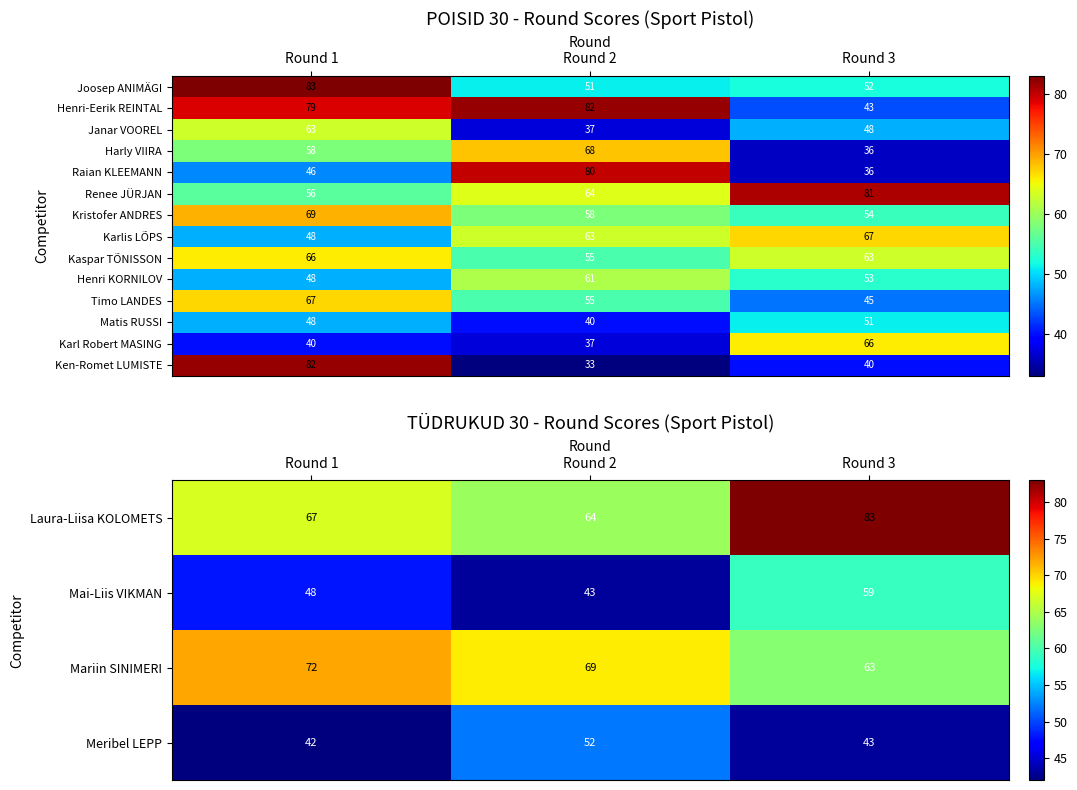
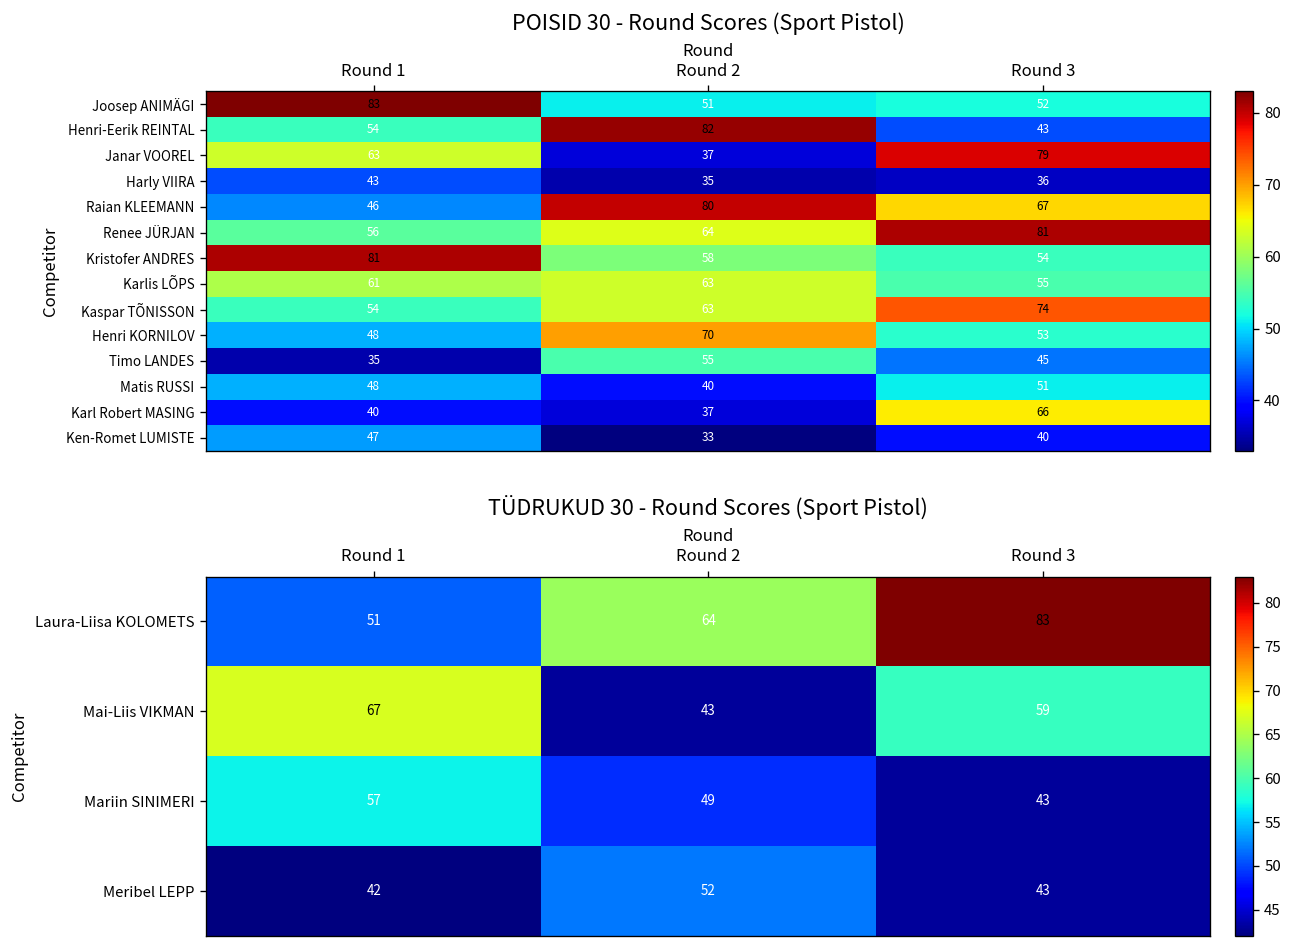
  {
    "POISID 30 - Round Scores (Sport Pistol)": {
      "Joosep ANIMÄGI": {
        "Round 1": 83,
        "Round 2": 51,
        "Round 3": 52
      },
      "Henri-Eerik REINTAL": {
-       "Round 1": 79,
+       "Round 1": 54,
        "Round 2": 82,
        "Round 3": 43
      },
      "Janar VOOREL": {
        "Round 1": 63,
        "Round 2": 37,
-       "Round 3": 48
+       "Round 3": 79
      },
      "Harly VIIRA": {
-       "Round 1": 58,
-       "Round 2": 68,
+       "Round 1": 43,
+       "Round 2": 35,
        "Round 3": 36
      },
      "Raian KLEEMANN": {
        "Round 1": 46,
        "Round 2": 80,
-       "Round 3": 36
+       "Round 3": 67
      },
      "Renee JÜRJAN": {
        "Round 1": 56,
        "Round 2": 64,
        "Round 3": 81
      },
      "Kristofer ANDRES": {
-       "Round 1": 69,
+       "Round 1": 81,
        "Round 2": 58,
        "Round 3": 54
      },
      "Karlis LÕPS": {
-       "Round 1": 48,
+       "Round 1": 61,
        "Round 2": 63,
-       "Round 3": 67
+       "Round 3": 55
      },
      "Kaspar TÕNISSON": {
-       "Round 1": 66,
-       "Round 2": 55,
-       "Round 3": 63
+       "Round 1": 54,
+       "Round 2": 63,
+       "Round 3": 74
      },
      "Henri KORNILOV": {
        "Round 1": 48,
-       "Round 2": 61,
+       "Round 2": 70,
        "Round 3": 53
      },
      "Timo LANDES": {
-       "Round 1": 67,
+       "Round 1": 35,
        "Round 2": 55,
        "Round 3": 45
      },
      "Matis RUSSI": {
        "Round 1": 48,
        "Round 2": 40,
        "Round 3": 51
      },
      "Karl Robert MASING": {
        "Round 1": 40,
        "Round 2": 37,
        "Round 3": 66
      },
      "Ken-Romet LUMISTE": {
-       "Round 1": 82,
+       "Round 1": 47,
        "Round 2": 33,
        "Round 3": 40
      }
    },
    "TÜDRUKUD 30 - Round Scores (Sport Pistol)": {
      "Laura-Liisa KOLOMETS": {
-       "Round 1": 67,
+       "Round 1": 51,
        "Round 2": 64,
        "Round 3": 83
      },
      "Mai-Liis VIKMAN": {
-       "Round 1": 48,
+       "Round 1": 67,
        "Round 2": 43,
        "Round 3": 59
      },
      "Mariin SINIMERI": {
-       "Round 1": 72,
-       "Round 2": 69,
-       "Round 3": 63
+       "Round 1": 57,
+       "Round 2": 49,
+       "Round 3": 43
      },
      "Meribel LEPP": {
        "Round 1": 42,
        "Round 2": 52,
        "Round 3": 43
      }
    }
  }
